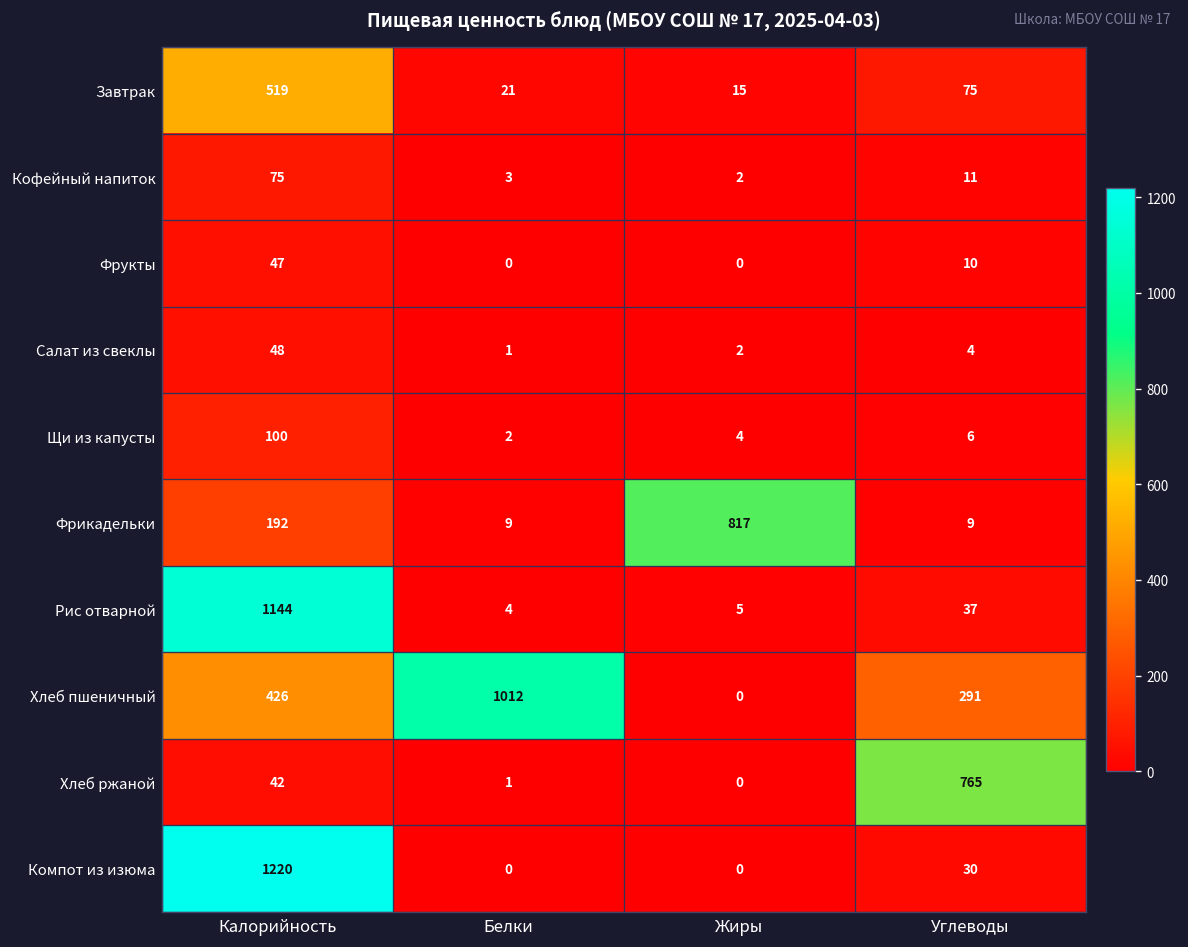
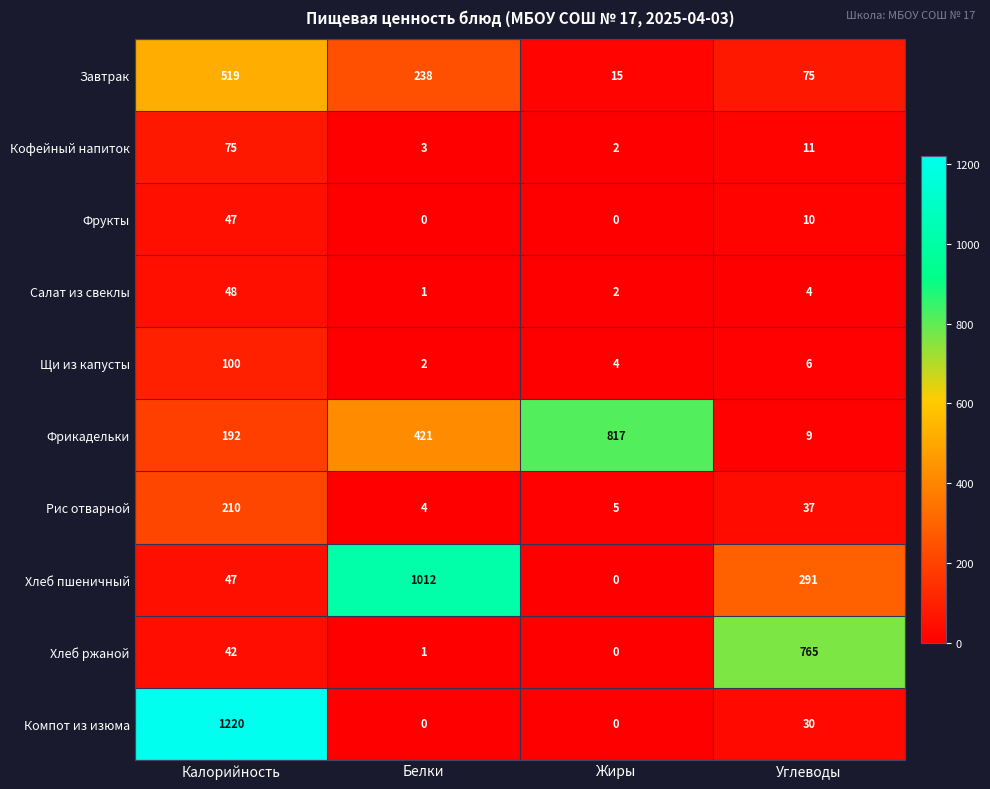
  {
    "Завтрак": {
      "Калорийность": 519,
-     "Белки": 21,
+     "Белки": 238,
      "Жиры": 15,
      "Углеводы": 75
    },
    "Кофейный напиток": {
      "Калорийность": 75,
      "Белки": 3,
      "Жиры": 2,
      "Углеводы": 11
    },
    "Фрукты": {
      "Калорийность": 47,
      "Белки": 0,
      "Жиры": 0,
      "Углеводы": 10
    },
    "Салат из свеклы": {
      "Калорийность": 48,
      "Белки": 1,
      "Жиры": 2,
      "Углеводы": 4
    },
    "Щи из капусты": {
      "Калорийность": 100,
      "Белки": 2,
      "Жиры": 4,
      "Углеводы": 6
    },
    "Фрикадельки": {
      "Калорийность": 192,
-     "Белки": 9,
+     "Белки": 421,
      "Жиры": 817,
      "Углеводы": 9
    },
    "Рис отварной": {
-     "Калорийность": 1144,
+     "Калорийность": 210,
      "Белки": 4,
      "Жиры": 5,
      "Углеводы": 37
    },
    "Хлеб пшеничный": {
-     "Калорийность": 426,
+     "Калорийность": 47,
      "Белки": 1012,
      "Жиры": 0,
      "Углеводы": 291
    },
    "Хлеб ржаной": {
      "Калорийность": 42,
      "Белки": 1,
      "Жиры": 0,
      "Углеводы": 765
    },
    "Компот из изюма": {
      "Калорийность": 1220,
      "Белки": 0,
      "Жиры": 0,
      "Углеводы": 30
    }
  }
